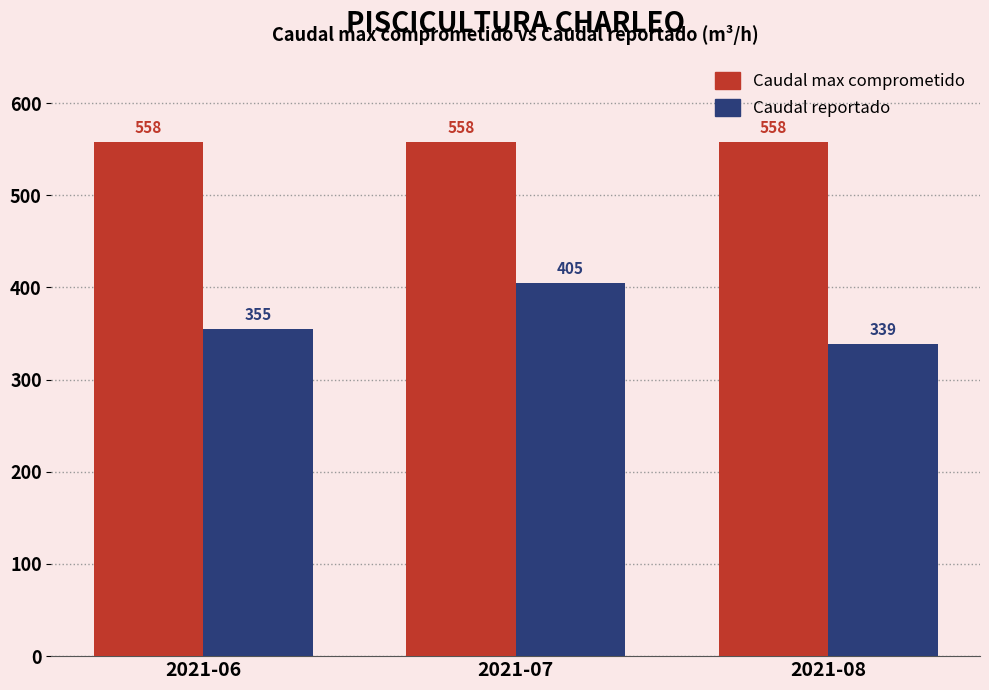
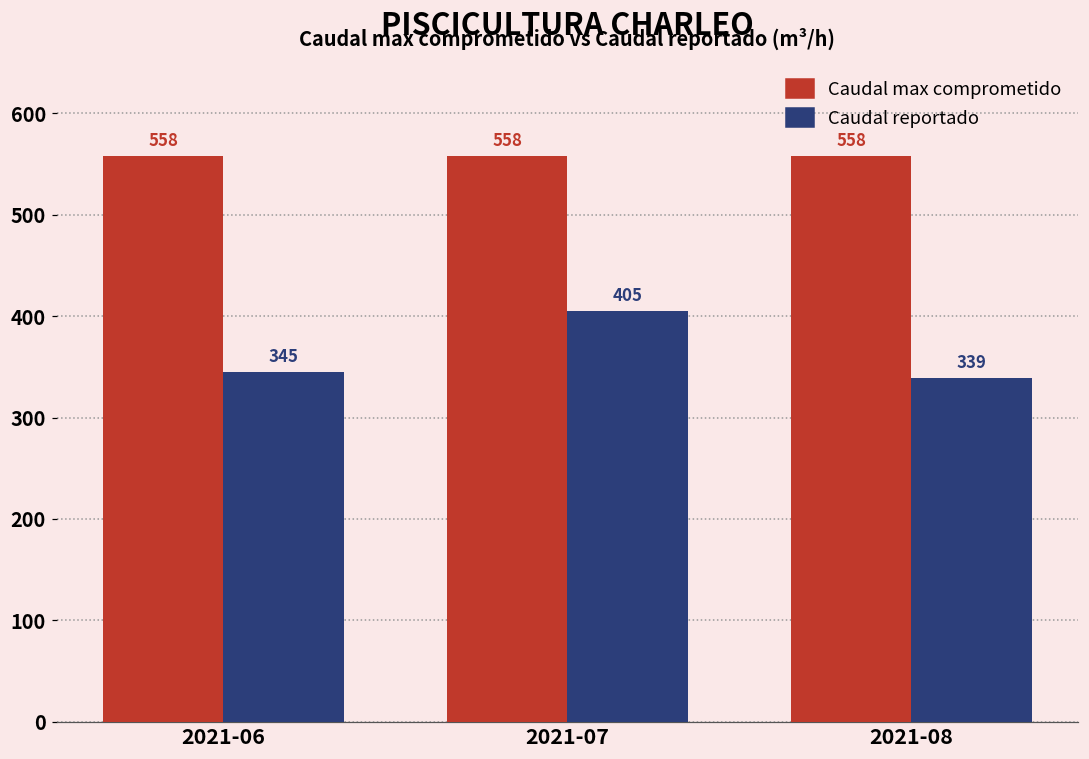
  {
    "Caudal max comprometido": {
      "2021-06": 558,
      "2021-07": 558,
      "2021-08": 558
    },
    "Caudal reportado": {
-     "2021-06": 355,
+     "2021-06": 345,
      "2021-07": 405,
      "2021-08": 339
    }
  }
